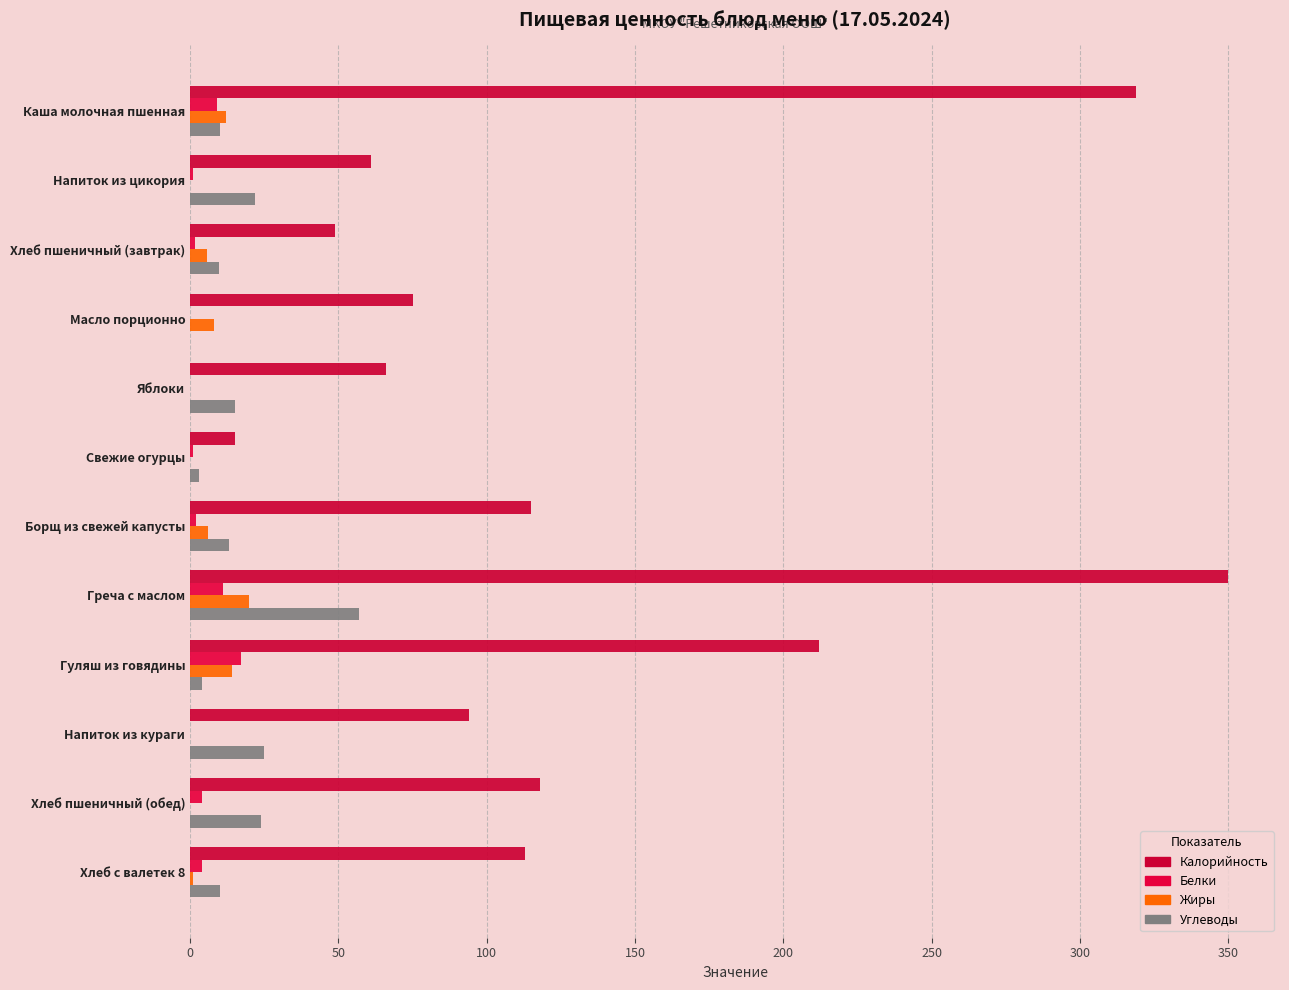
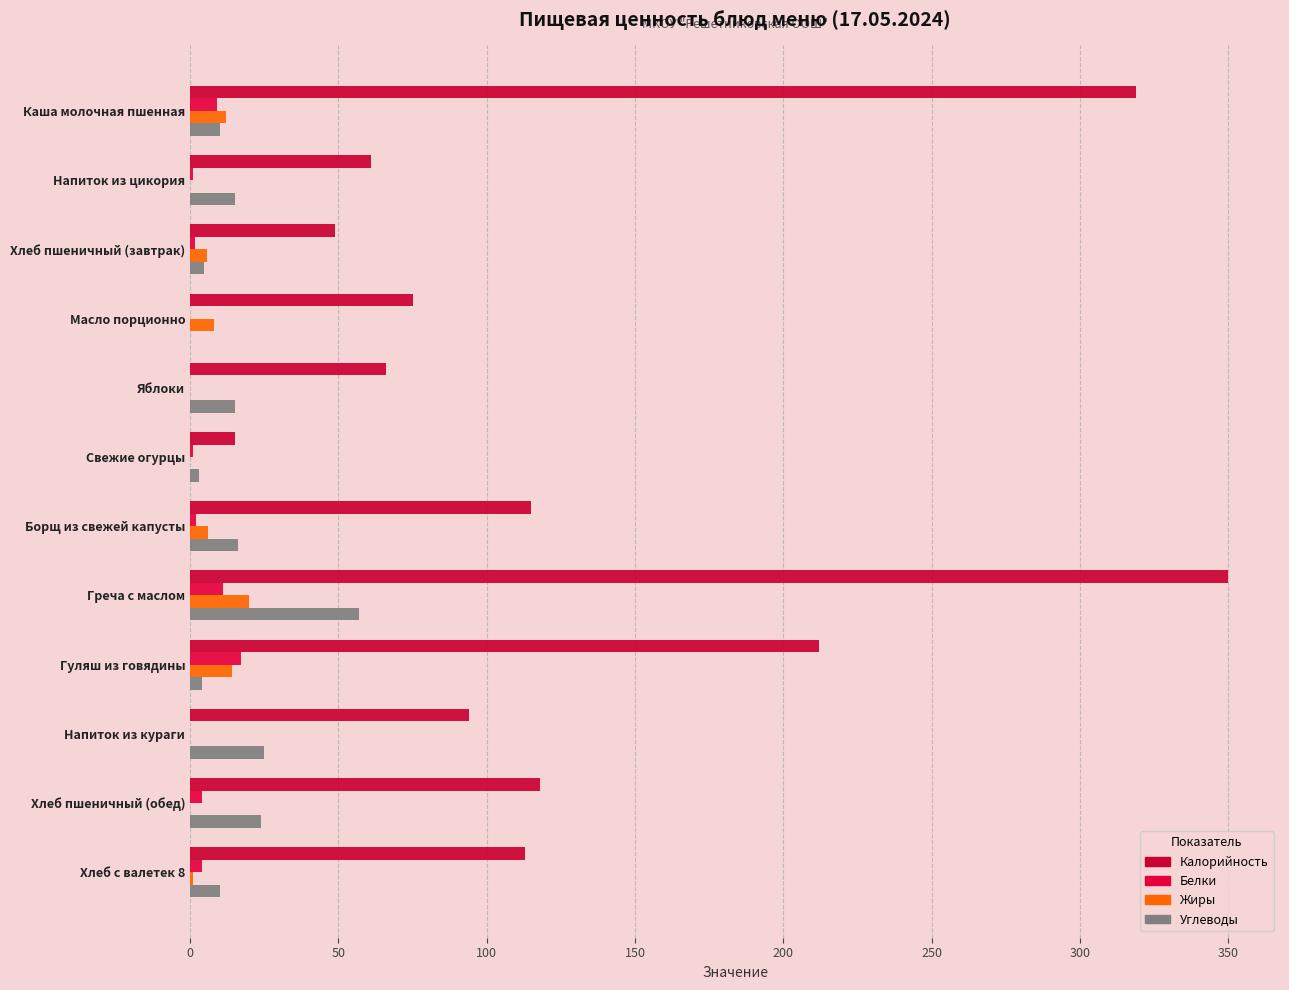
  {
    "Жиры": {
      "Каша молочная пшенная": 12,
      "Напиток из цикория": 0,
      "Хлеб пшеничный (завтрак)": 6,
      "Масло порционно": 8,
      "Яблоки": 0,
      "Свежие огурцы": 0,
      "Борщ из свежей капусты": 6,
      "Греча с маслом": 20,
      "Гуляш из говядины": 14,
      "Напиток из кураги": 0,
      "Хлеб пшеничный (обед)": 0,
      "Хлеб с валетек 8": 1
    },
    "Углеводы": {
      "Каша молочная пшенная": 10,
-     "Напиток из цикория": 22,
-     "Хлеб пшеничный (завтрак)": 10,
+     "Напиток из цикория": 15,
+     "Хлеб пшеничный (завтрак)": 5,
      "Масло порционно": 0,
      "Яблоки": 15,
      "Свежие огурцы": 3,
-     "Борщ из свежей капусты": 13,
+     "Борщ из свежей капусты": 16,
      "Греча с маслом": 57,
      "Гуляш из говядины": 4,
      "Напиток из кураги": 25,
      "Хлеб пшеничный (обед)": 24,
      "Хлеб с валетек 8": 10
    }
  }
